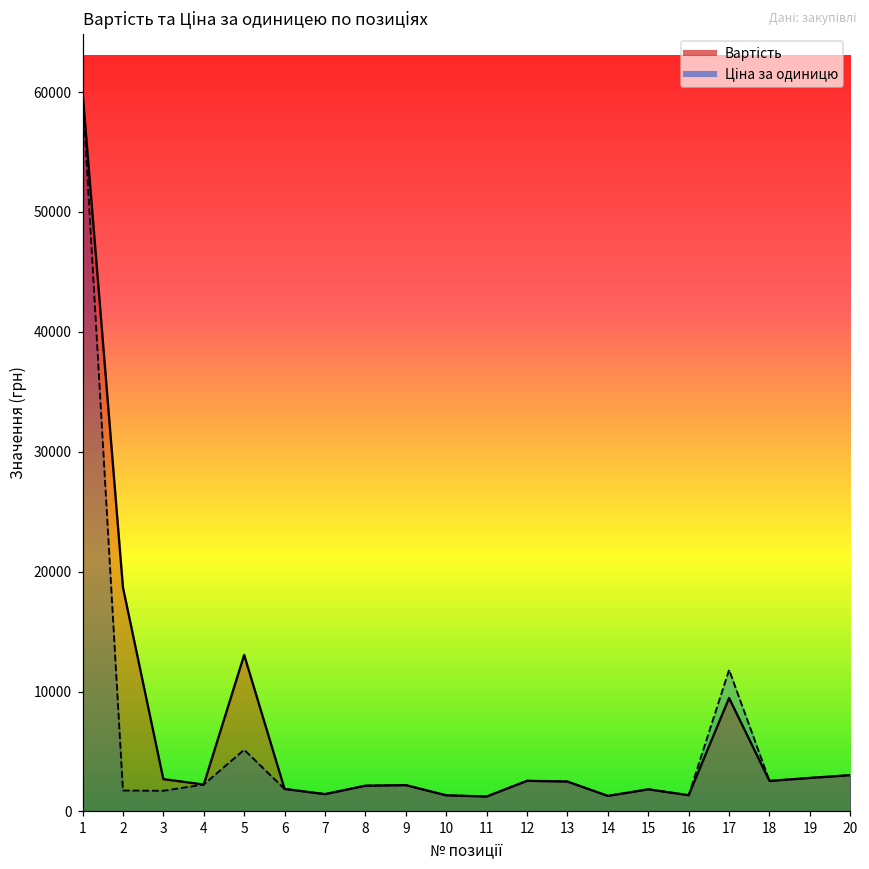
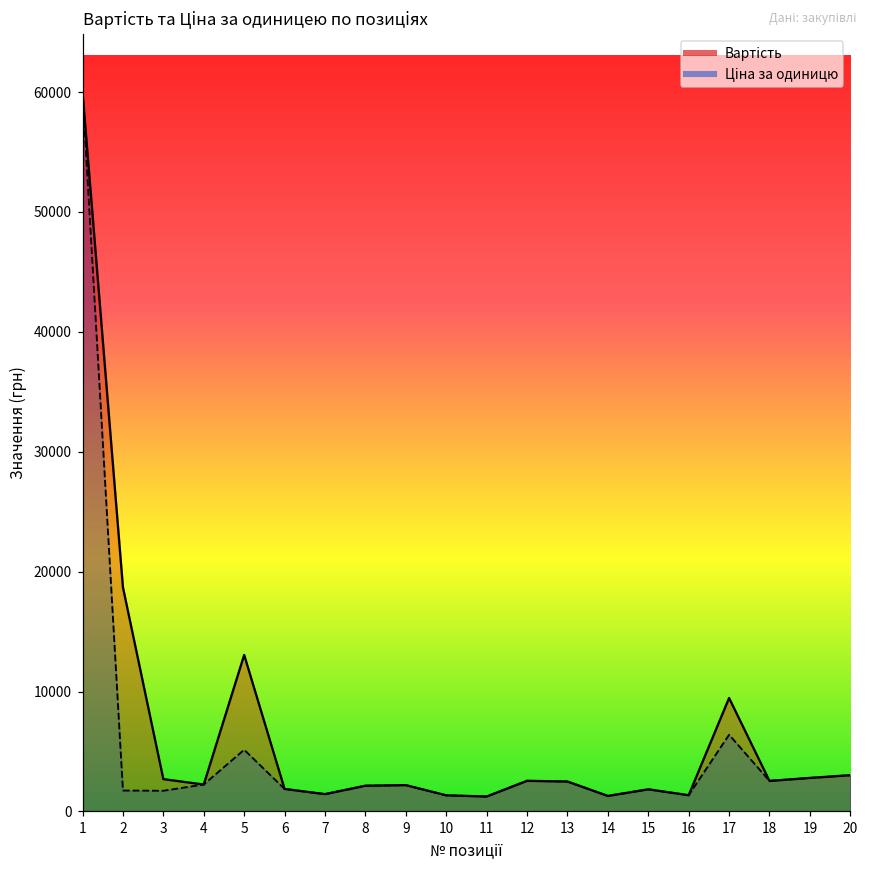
  {
    "Вартість": {
      "2": 18700,
      "3": 2700,
      "5": 13100,
      "17": 9500
    },
    "Ціна за одиницю": {
      "2": 1800,
      "3": 1700,
      "5": 5200,
-     "17": 11800
+     "17": 6400
    }
  }
